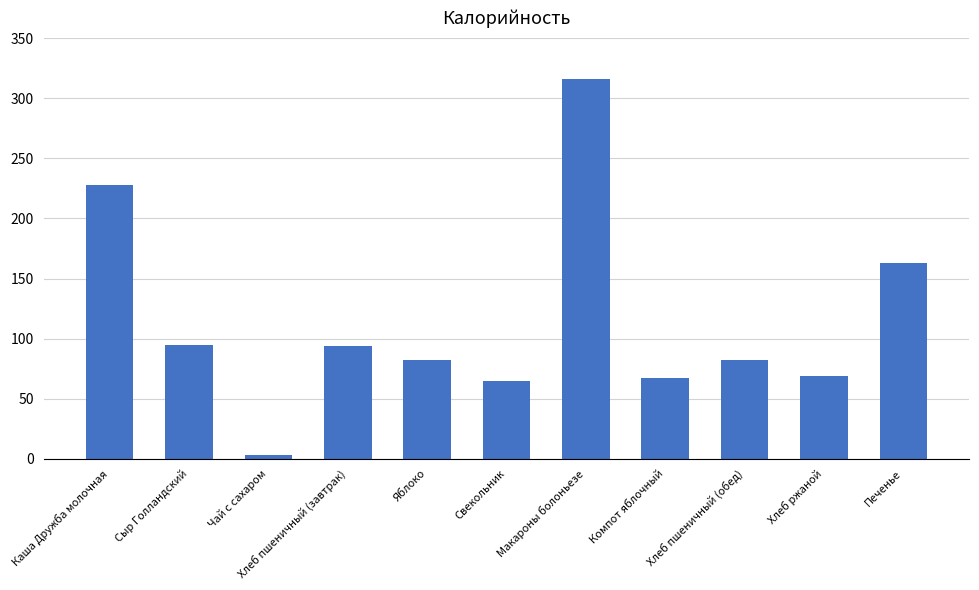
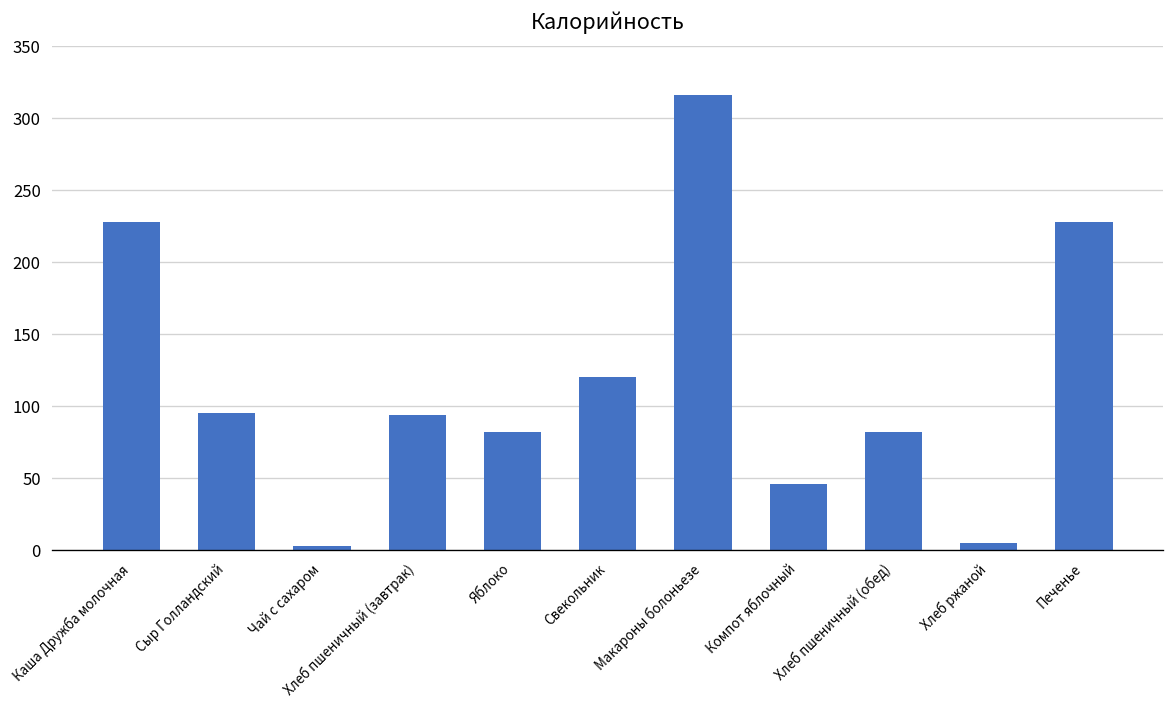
  {
    "Каша Дружба молочная": 228,
    "Сыр Голландский": 95,
    "Чай с сахаром": 3,
    "Хлеб пшеничный (завтрак)": 94,
    "Яблоко": 82,
-   "Свекольник": 65,
+   "Свекольник": 120,
    "Макароны болоньезе": 316,
-   "Компот яблочный": 67,
+   "Компот яблочный": 46,
    "Хлеб пшеничный (обед)": 82,
-   "Хлеб ржаной": 69,
-   "Печенье": 163
+   "Хлеб ржаной": 5,
+   "Печенье": 228
  }
